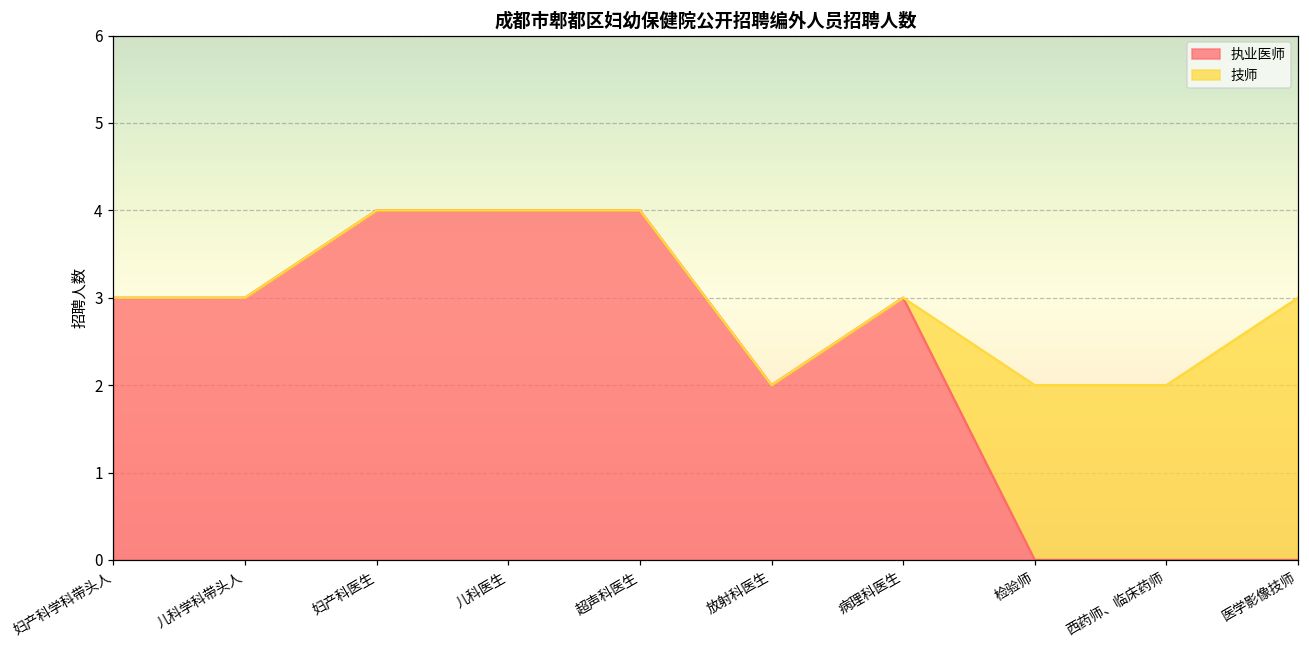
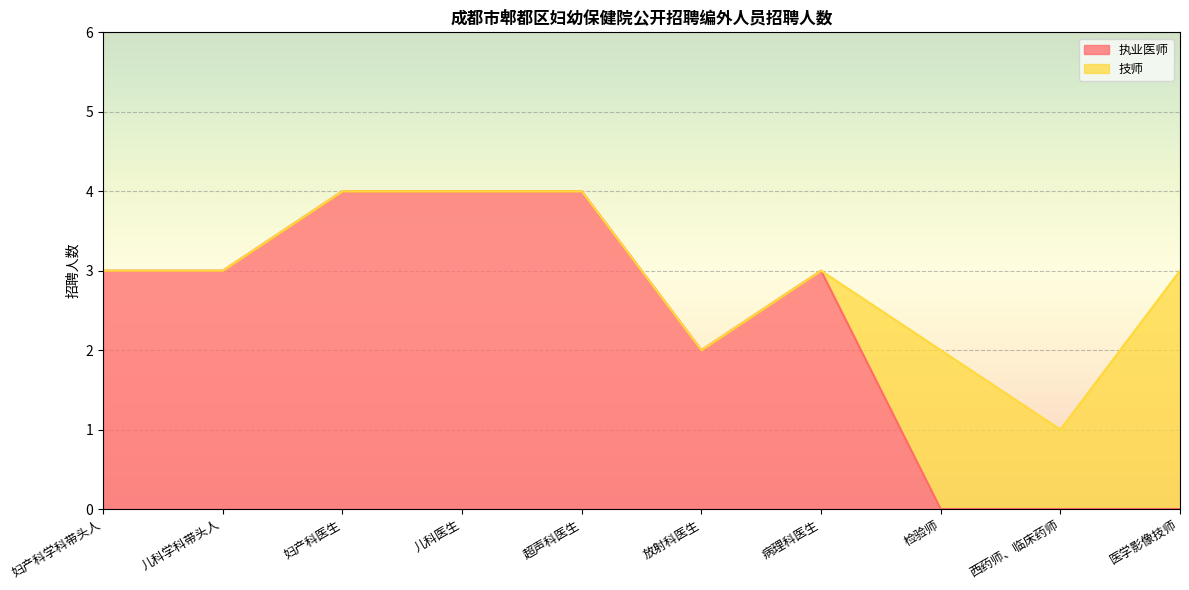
  {
    "执业医师": {
      "检验师": 0,
      "西药师、临床药师": 0,
      "医学影像技师": 0
    },
    "技师": {
      "检验师": 2,
-     "西药师、临床药师": 2,
+     "西药师、临床药师": 1,
      "医学影像技师": 3
    }
  }
